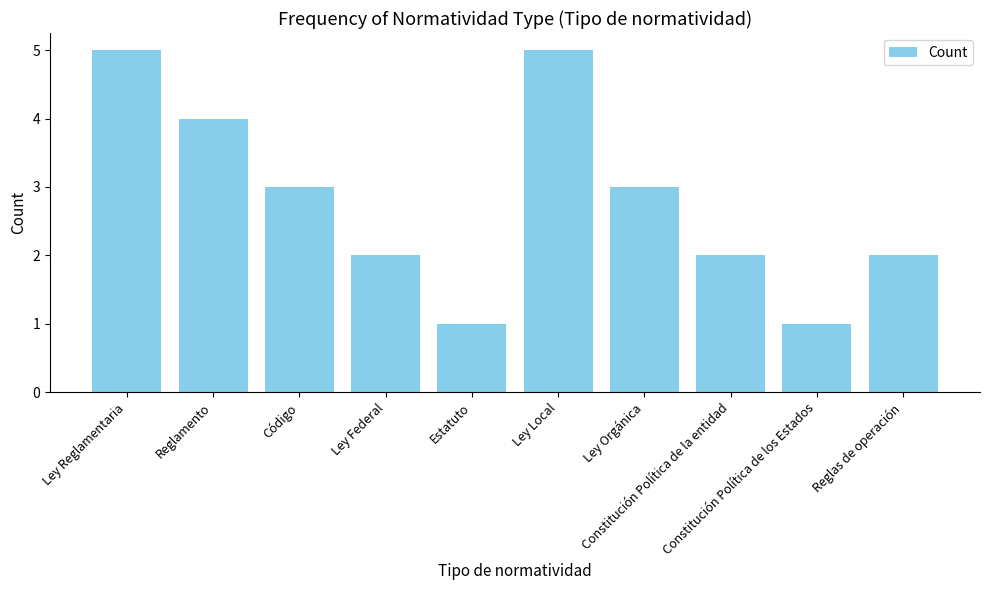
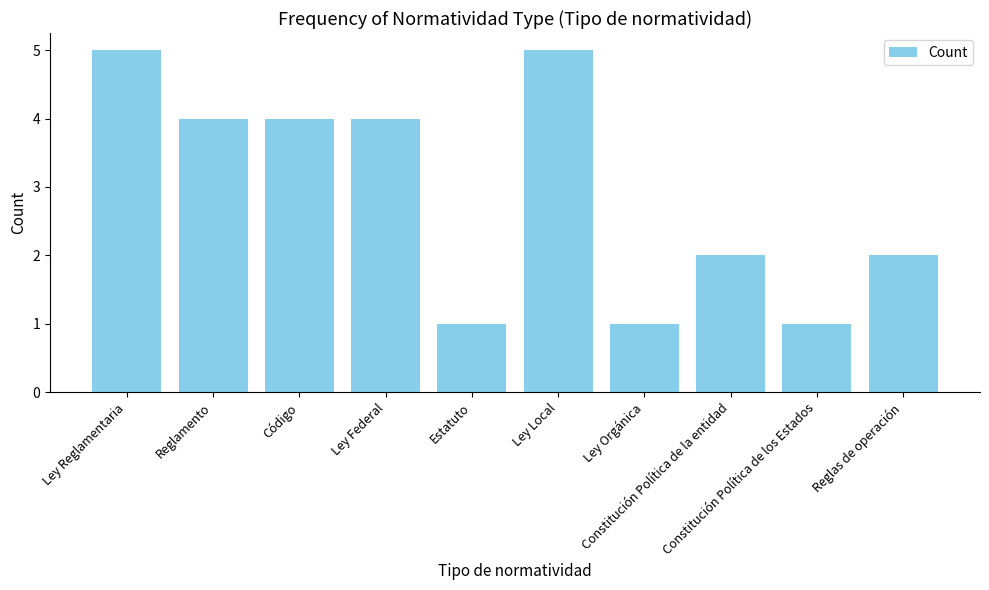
  {
    "Ley Reglamentaria": 5,
    "Reglamento": 4,
-   "Código": 3,
-   "Ley Federal": 2,
+   "Código": 4,
+   "Ley Federal": 4,
    "Estatuto": 1,
    "Ley Local": 5,
-   "Ley Orgánica": 3,
+   "Ley Orgánica": 1,
    "Constitución Política de la entidad": 2,
    "Constitución Política de los Estados": 1,
    "Reglas de operación": 2
  }
